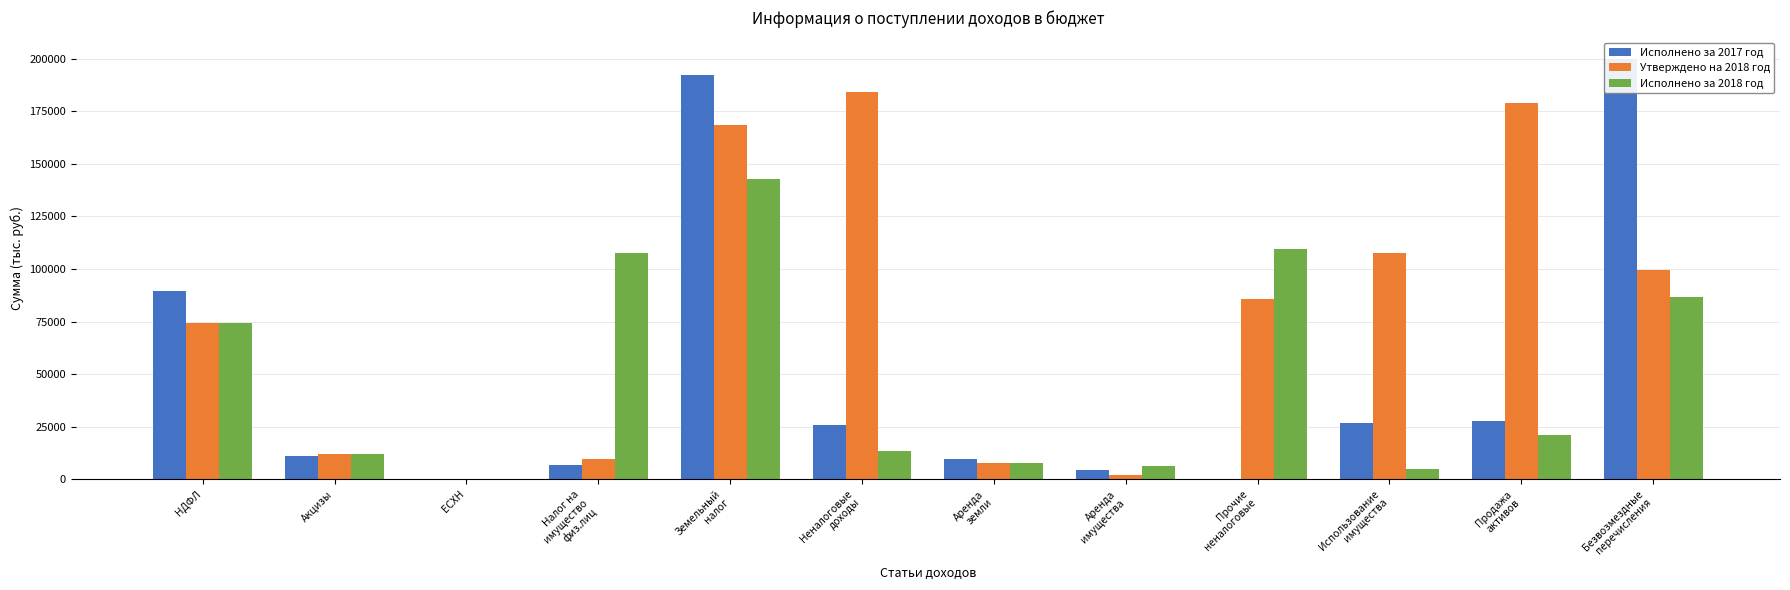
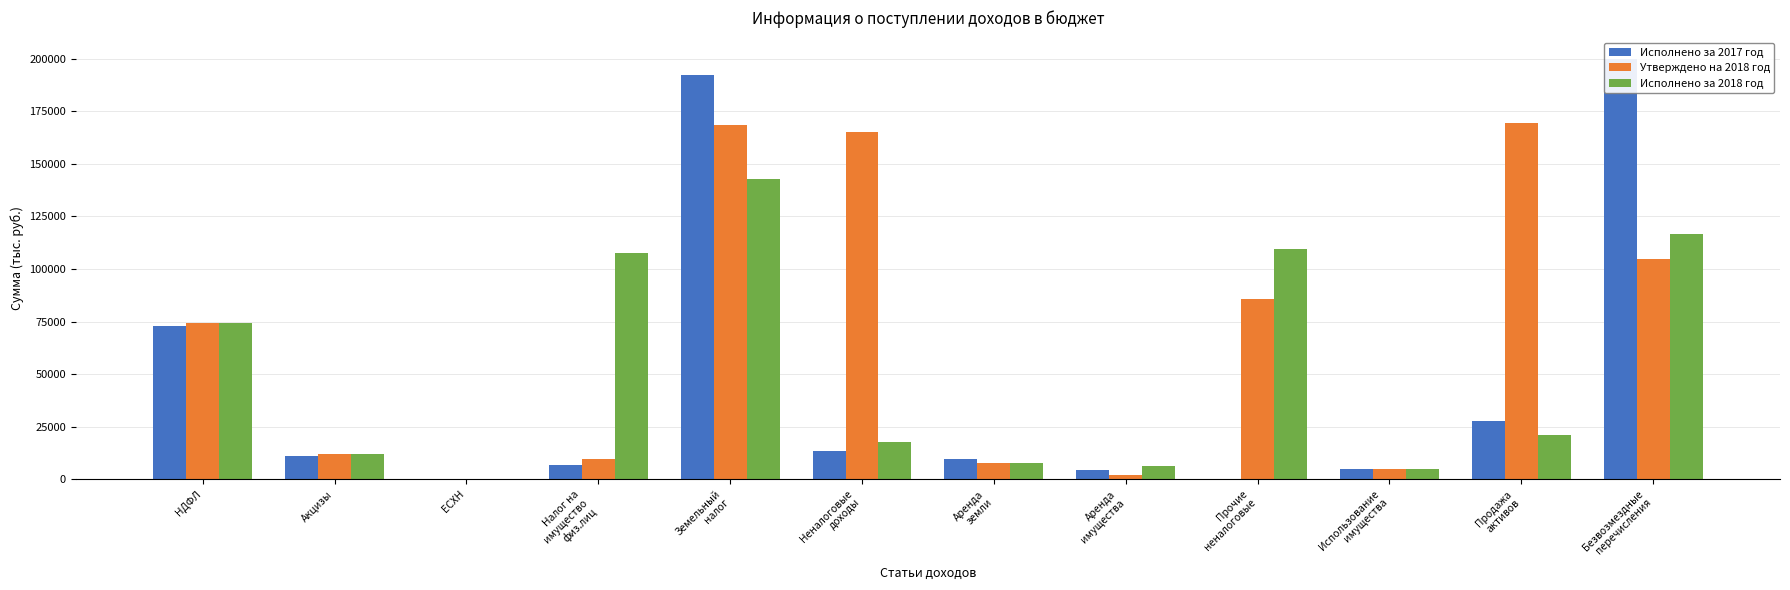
  {
    "Исполнено за 2017 год": {
-     "НДФЛ": 89000,
+     "НДФЛ": 73000,
      "Акцизы": 11000,
      "Налог на имущество физ.лиц": 7000,
      "Земельный налог": 192000,
-     "Неналоговые доходы": 26000,
+     "Неналоговые доходы": 14000,
      "Аренда земли": 9000,
      "Аренда имущества": 5000,
-     "Использование имущества": 27000,
+     "Использование имущества": 5000,
      "Продажа активов": 28000
    },
    "Утверждено на 2018 год": {
      "НДФЛ": 75000,
      "Акцизы": 12000,
      "Налог на имущество физ.лиц": 10000,
      "Земельный налог": 169000,
-     "Неналоговые доходы": 184000,
+     "Неналоговые доходы": 165000,
      "Аренда земли": 8000,
      "Аренда имущества": 2000,
      "Прочие неналоговые": 86000,
-     "Использование имущества": 108000,
-     "Продажа активов": 179000,
-     "Безвозмездные перечисления": 99000
+     "Использование имущества": 5000,
+     "Продажа активов": 169000,
+     "Безвозмездные перечисления": 105000
    },
    "Исполнено за 2018 год": {
      "НДФЛ": 75000,
      "Акцизы": 12000,
      "Налог на имущество физ.лиц": 108000,
      "Земельный налог": 143000,
-     "Неналоговые доходы": 14000,
+     "Неналоговые доходы": 18000,
      "Аренда земли": 8000,
      "Аренда имущества": 6000,
      "Прочие неналоговые": 109000,
      "Использование имущества": 5000,
      "Продажа активов": 21000,
-     "Безвозмездные перечисления": 87000
+     "Безвозмездные перечисления": 117000
    }
  }
